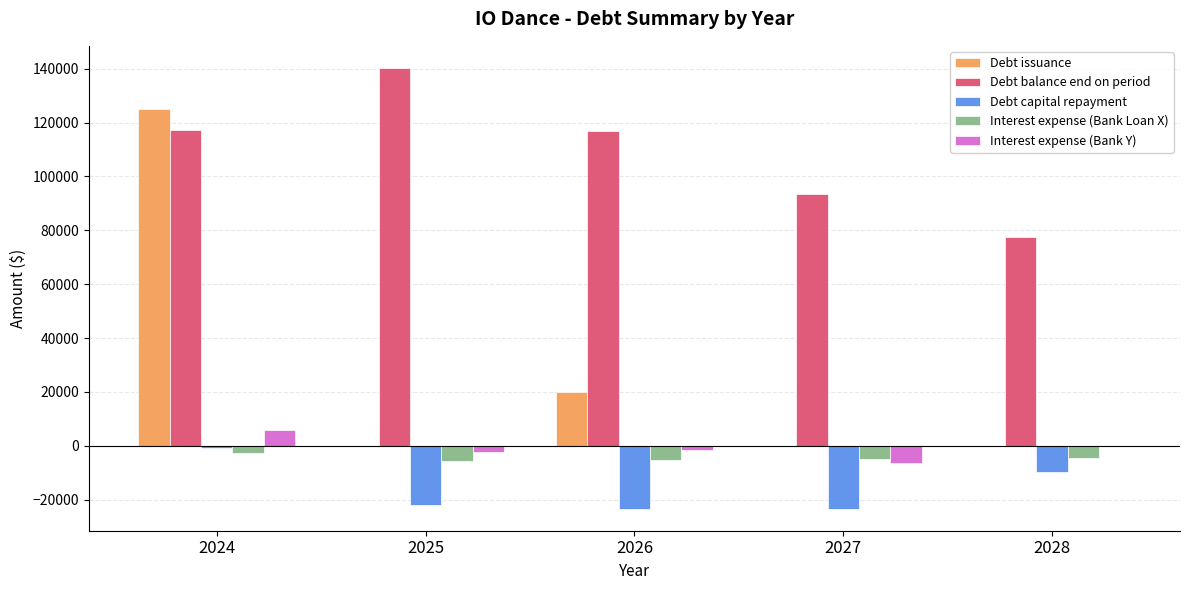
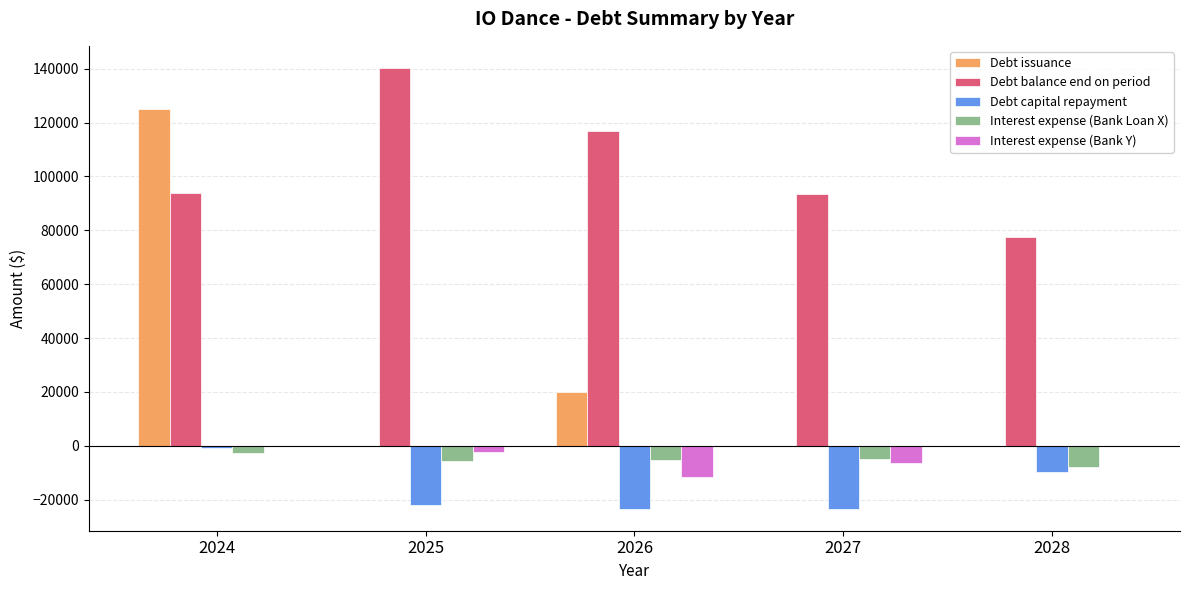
  {
    "Debt issuance": {
      "2024": 125000,
      "2025": 0,
      "2026": 20000,
      "2027": 0,
      "2028": 0
    },
    "Debt balance end on period": {
-     "2024": 117000,
+     "2024": 94000,
      "2025": 140000,
      "2026": 117000,
      "2027": 94000,
      "2028": 77000
    },
    "Debt capital repayment": {
      "2025": -22000,
      "2026": -23000,
      "2027": -23000,
      "2028": -10000
    },
    "Interest expense (Bank Loan X)": {
      "2024": -3000,
      "2025": -6000,
      "2026": -5000,
      "2027": -5000,
-     "2028": -4000
+     "2028": -8000
    },
    "Interest expense (Bank Y)": {
-     "2024": 6000,
+     "2024": 0,
      "2025": -2000,
-     "2026": -2000,
+     "2026": -12000,
      "2027": -6000,
      "2028": 0
    }
  }
